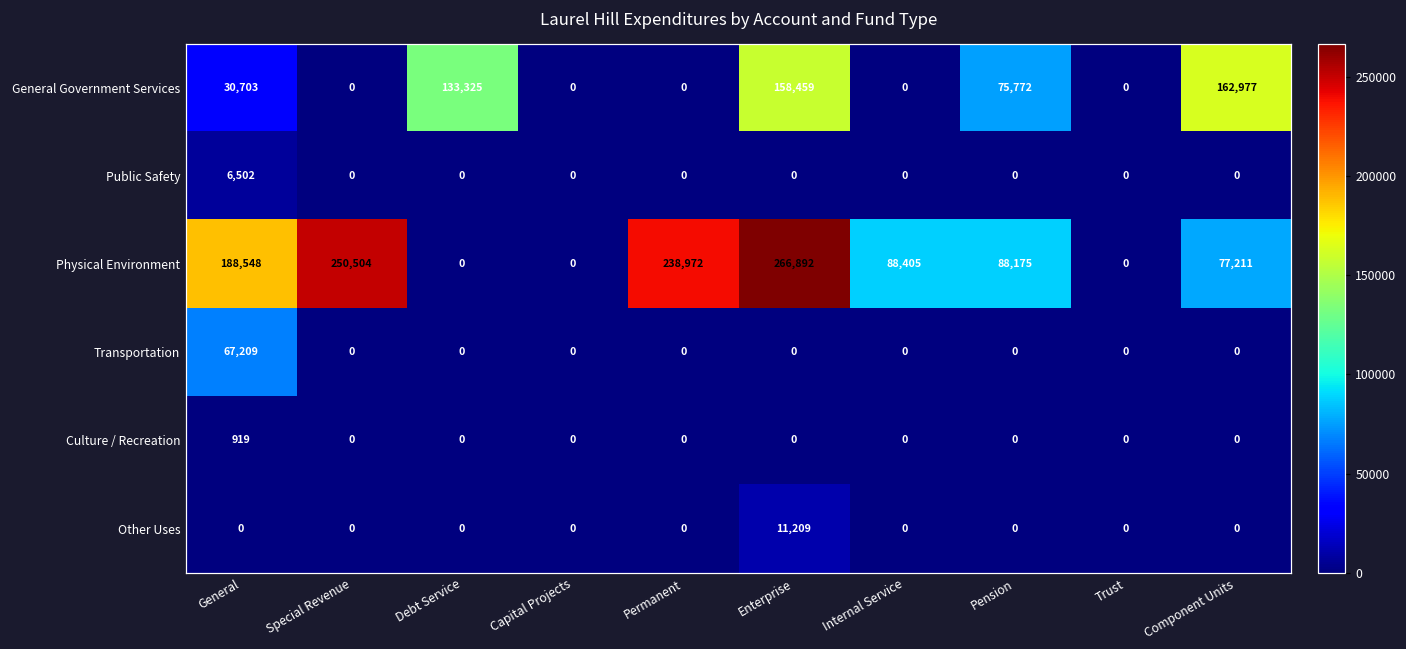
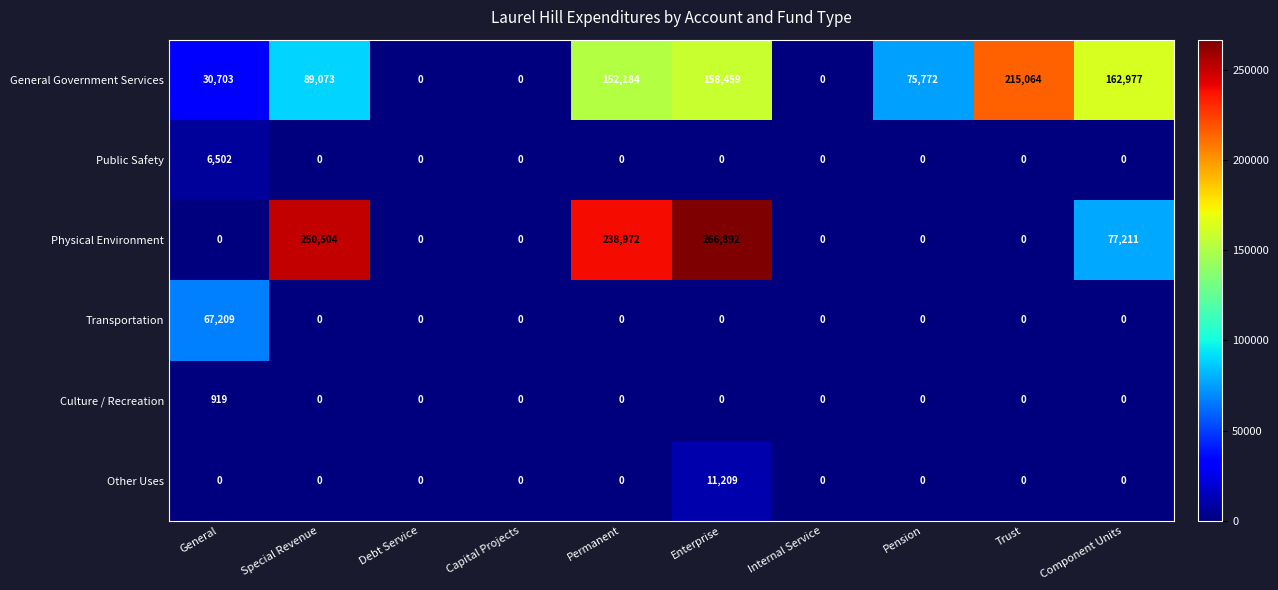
  {
    "General Government Services": {
      "General": "30,703",
-     "Special Revenue": "0",
-     "Debt Service": "133,325",
+     "Special Revenue": "89,073",
+     "Debt Service": "0",
      "Capital Projects": "0",
-     "Permanent": "0",
+     "Permanent": "152,184",
      "Enterprise": "158,459",
      "Internal Service": "0",
      "Pension": "75,772",
-     "Trust": "0",
+     "Trust": "215,064",
      "Component Units": "162,977"
    },
    "Public Safety": {
      "General": "6,502",
      "Special Revenue": "0",
      "Debt Service": "0",
      "Capital Projects": "0",
      "Permanent": "0",
      "Enterprise": "0",
      "Internal Service": "0",
      "Pension": "0",
      "Trust": "0",
      "Component Units": "0"
    },
    "Physical Environment": {
-     "General": "188,548",
+     "General": "0",
      "Special Revenue": "250,504",
      "Debt Service": "0",
      "Capital Projects": "0",
      "Permanent": "238,972",
      "Enterprise": "266,892",
-     "Internal Service": "88,405",
-     "Pension": "88,175",
+     "Internal Service": "0",
+     "Pension": "0",
      "Trust": "0",
      "Component Units": "77,211"
    },
    "Transportation": {
      "General": "67,209",
      "Special Revenue": "0",
      "Debt Service": "0",
      "Capital Projects": "0",
      "Permanent": "0",
      "Enterprise": "0",
      "Internal Service": "0",
      "Pension": "0",
      "Trust": "0",
      "Component Units": "0"
    },
    "Culture / Recreation": {
      "General": "919",
      "Special Revenue": "0",
      "Debt Service": "0",
      "Capital Projects": "0",
      "Permanent": "0",
      "Enterprise": "0",
      "Internal Service": "0",
      "Pension": "0",
      "Trust": "0",
      "Component Units": "0"
    },
    "Other Uses": {
      "General": "0",
      "Special Revenue": "0",
      "Debt Service": "0",
      "Capital Projects": "0",
      "Permanent": "0",
      "Enterprise": "11,209",
      "Internal Service": "0",
      "Pension": "0",
      "Trust": "0",
      "Component Units": "0"
    }
  }
